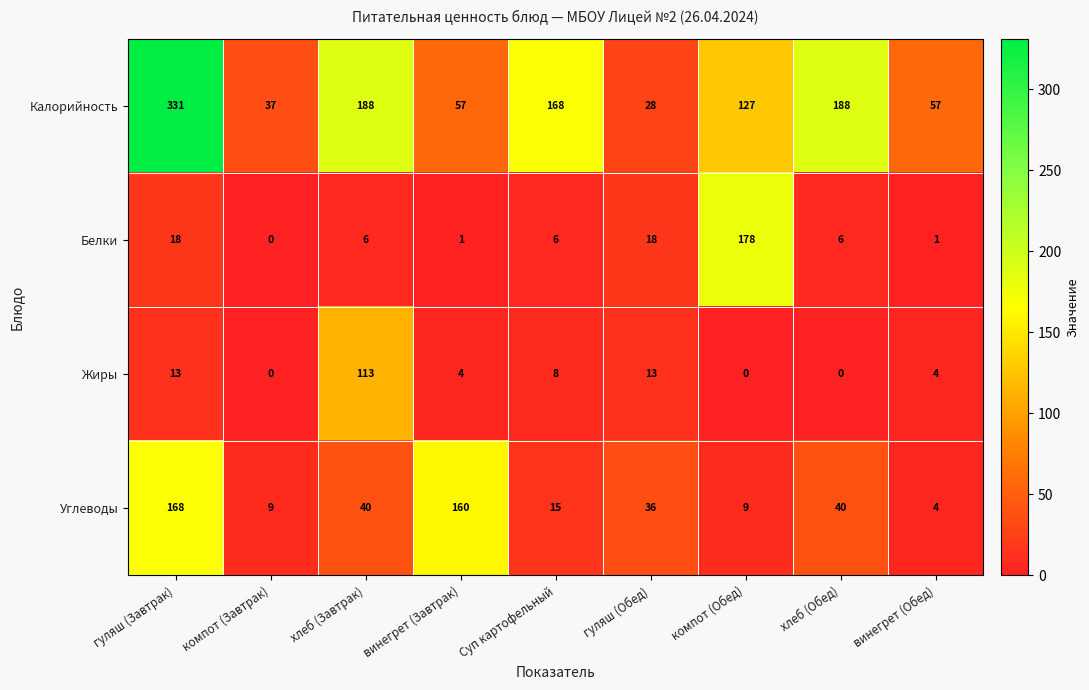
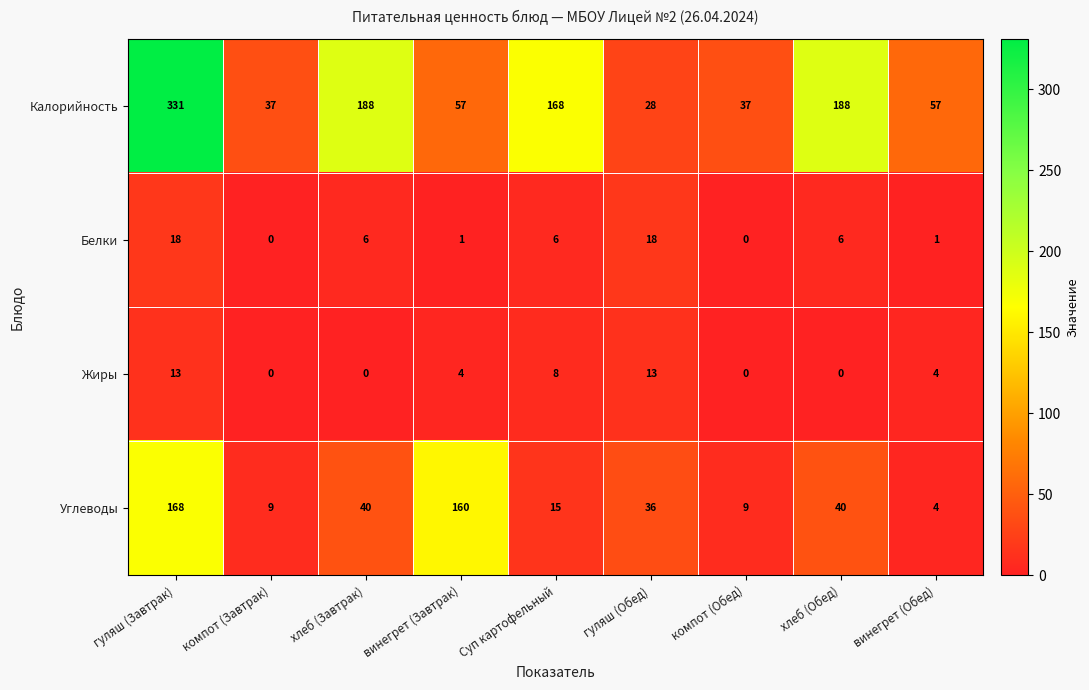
  {
    "Калорийность": {
      "гуляш (Завтрак)": 331,
      "компот (Завтрак)": 37,
      "хлеб (Завтрак)": 188,
      "винегрет (Завтрак)": 57,
      "Суп картофельный": 168,
      "гуляш (Обед)": 28,
-     "компот (Обед)": 127,
+     "компот (Обед)": 37,
      "хлеб (Обед)": 188,
      "винегрет (Обед)": 57
    },
    "Белки": {
      "гуляш (Завтрак)": 18,
      "компот (Завтрак)": 0,
      "хлеб (Завтрак)": 6,
      "винегрет (Завтрак)": 1,
      "Суп картофельный": 6,
      "гуляш (Обед)": 18,
-     "компот (Обед)": 178,
+     "компот (Обед)": 0,
      "хлеб (Обед)": 6,
      "винегрет (Обед)": 1
    },
    "Жиры": {
      "гуляш (Завтрак)": 13,
      "компот (Завтрак)": 0,
-     "хлеб (Завтрак)": 113,
+     "хлеб (Завтрак)": 0,
      "винегрет (Завтрак)": 4,
      "Суп картофельный": 8,
      "гуляш (Обед)": 13,
      "компот (Обед)": 0,
      "хлеб (Обед)": 0,
      "винегрет (Обед)": 4
    },
    "Углеводы": {
      "гуляш (Завтрак)": 168,
      "компот (Завтрак)": 9,
      "хлеб (Завтрак)": 40,
      "винегрет (Завтрак)": 160,
      "Суп картофельный": 15,
      "гуляш (Обед)": 36,
      "компот (Обед)": 9,
      "хлеб (Обед)": 40,
      "винегрет (Обед)": 4
    }
  }
